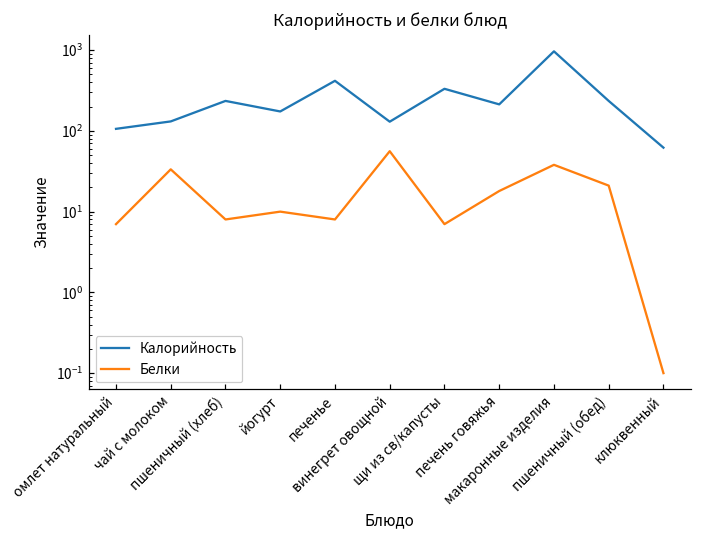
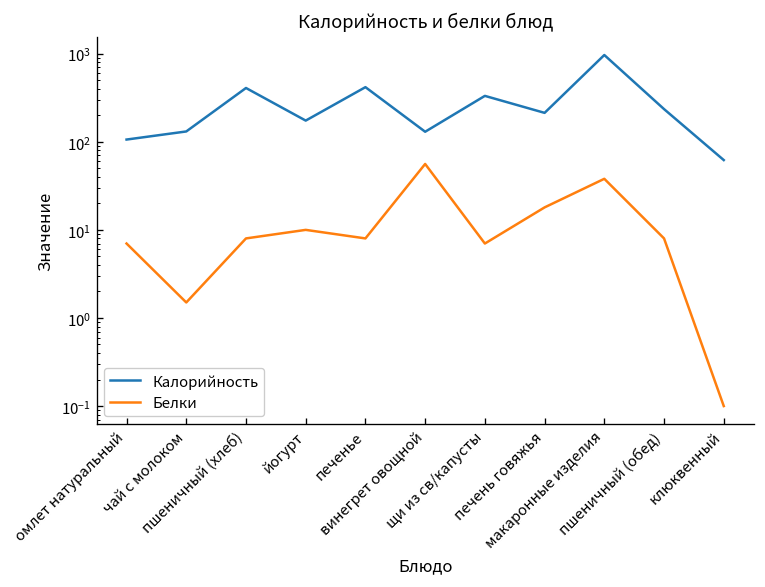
  {
    "Калорийность": {
      "омлет натуральный": 110,
      "чай с молоком": 130,
-     "пшеничный (хлеб)": 240,
+     "пшеничный (хлеб)": 400,
      "йогурт": 170,
      "печенье": 400,
      "винегрет овощной": 130,
      "щи из св/капусты": 300,
      "печень говяжья": 210,
      "макаронные изделия": 1000,
      "пшеничный (обед)": 240,
      "клюквенный": 60
    },
    "Белки": {
      "омлет натуральный": 7,
-     "чай с молоком": 30,
+     "чай с молоком": 1.5,
      "пшеничный (хлеб)": 8,
      "йогурт": 10,
      "печенье": 8,
      "винегрет овощной": 60,
      "щи из св/капусты": 7,
      "печень говяжья": 18,
      "макаронные изделия": 40,
-     "пшеничный (обед)": 21,
+     "пшеничный (обед)": 8,
      "клюквенный": 0.1
    }
  }
